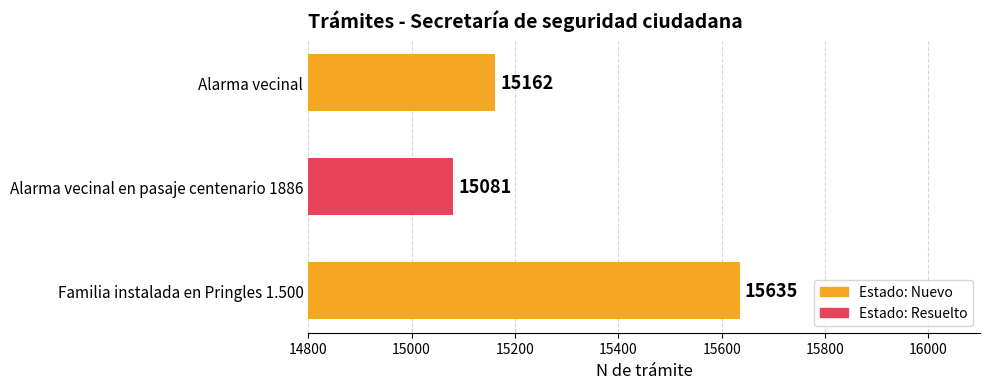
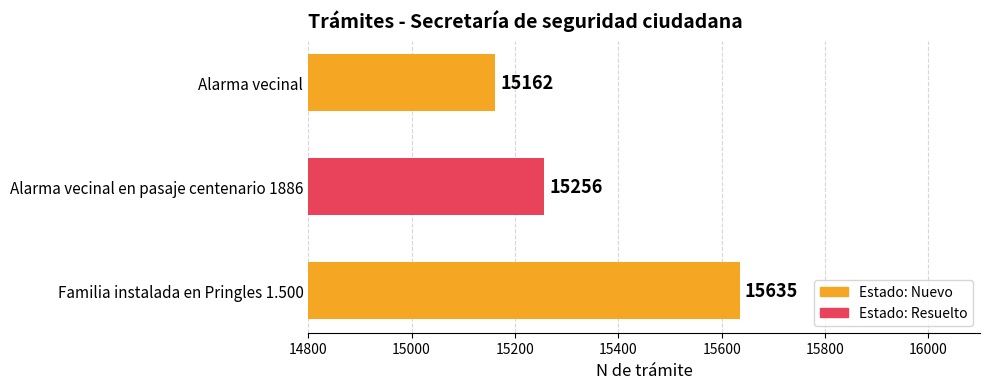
  {
    "Alarma vecinal": 15162,
-   "Alarma vecinal en pasaje centenario 1886": 15081,
+   "Alarma vecinal en pasaje centenario 1886": 15256,
    "Familia instalada en Pringles 1.500": 15635
  }
